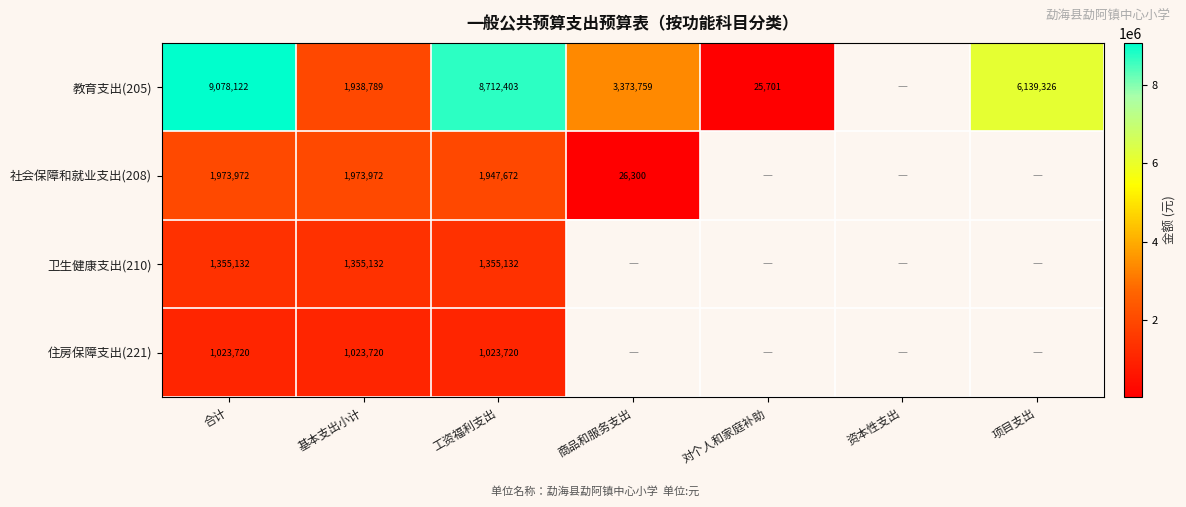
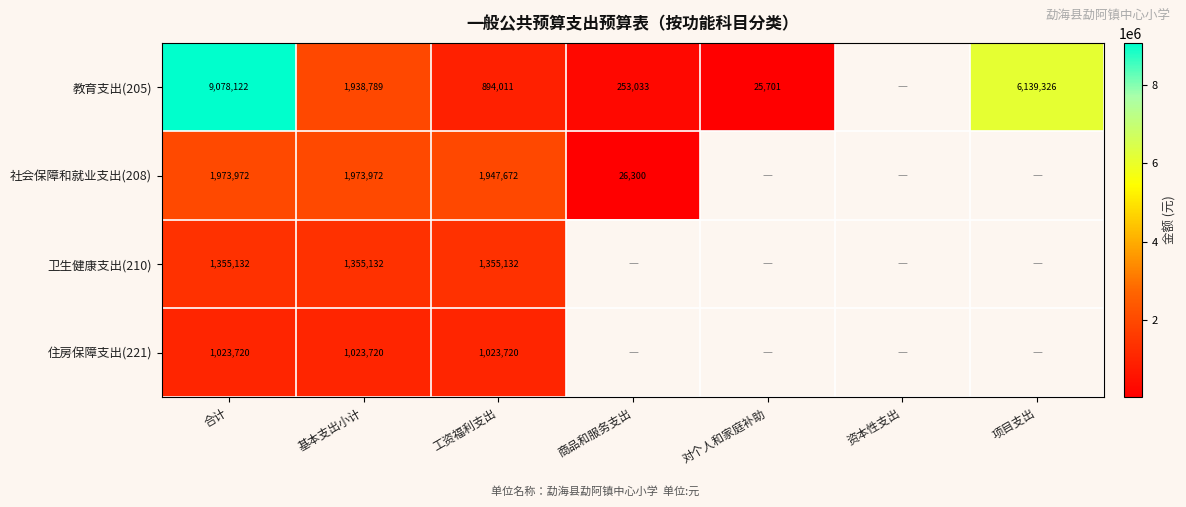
  {
    "教育支出(205)": {
      "合计": "9,078,122",
      "基本支出小计": "1,938,789",
-     "工资福利支出": "8,712,403",
-     "商品和服务支出": "3,373,759",
+     "工资福利支出": "894,011",
+     "商品和服务支出": "253,033",
      "对个人和家庭补助": "25,701",
      "项目支出": "6,139,326"
    },
    "社会保障和就业支出(208)": {
      "合计": "1,973,972",
      "基本支出小计": "1,973,972",
      "工资福利支出": "1,947,672",
      "商品和服务支出": "26,300"
    },
    "卫生健康支出(210)": {
      "合计": "1,355,132",
      "基本支出小计": "1,355,132",
      "工资福利支出": "1,355,132"
    },
    "住房保障支出(221)": {
      "合计": "1,023,720",
      "基本支出小计": "1,023,720",
      "工资福利支出": "1,023,720"
    }
  }
